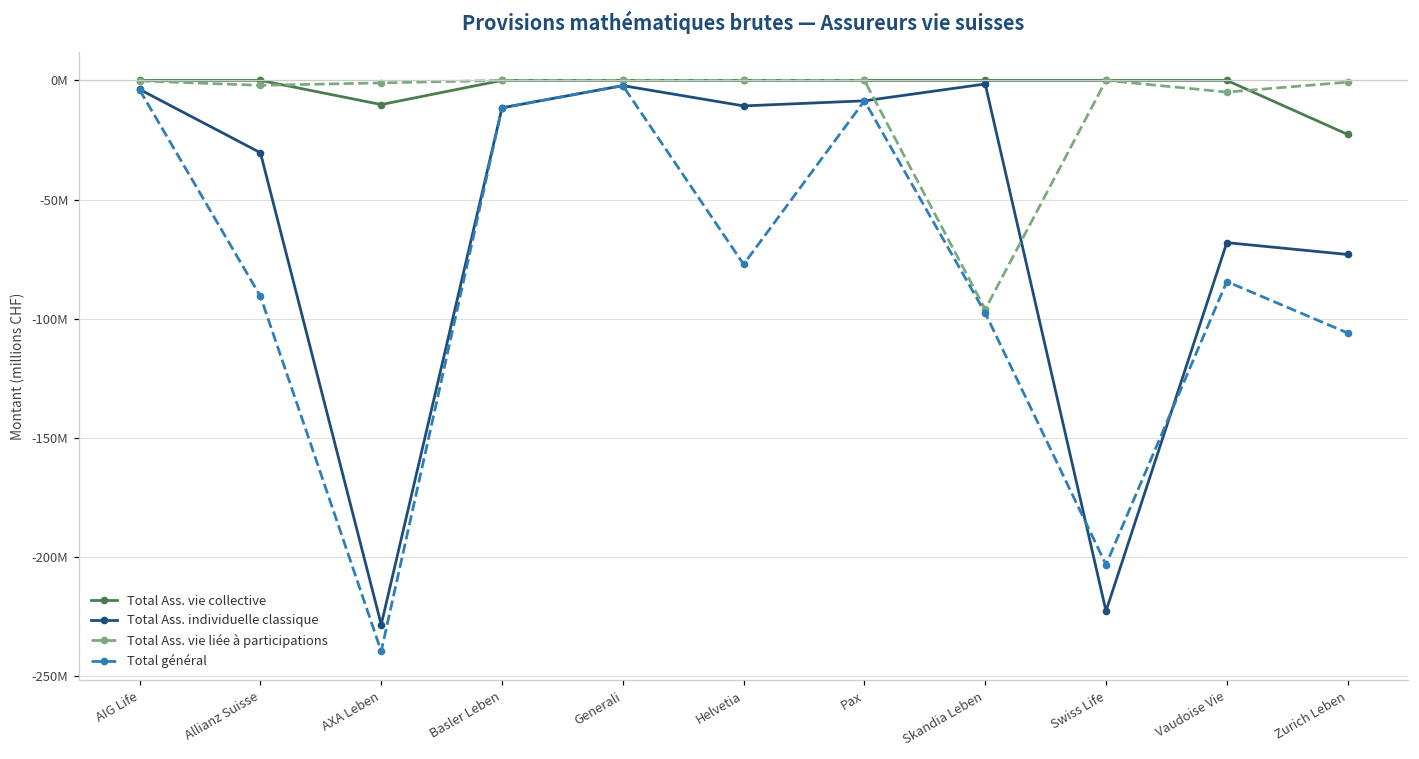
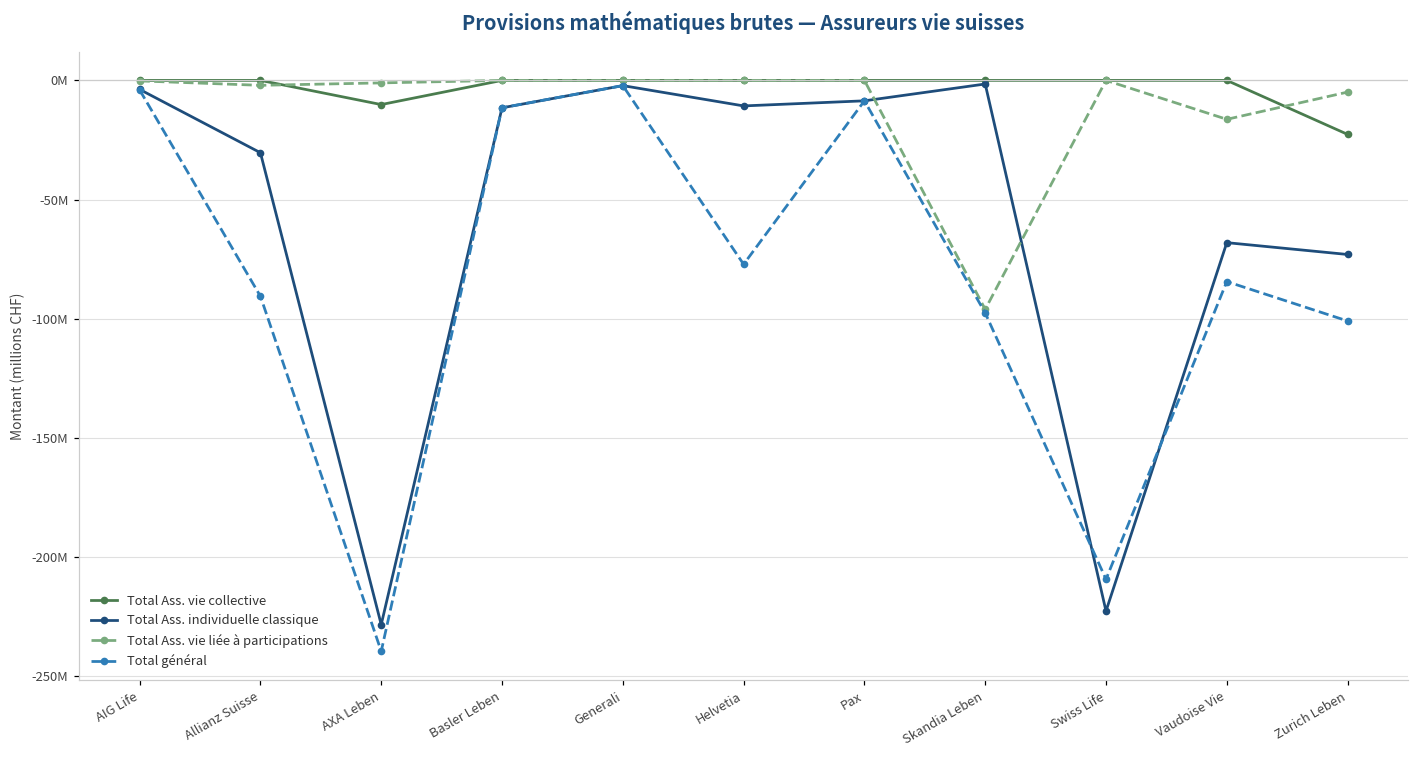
  {
    "Total Ass. vie collective": {
      "Allianz Suisse": 0,
      "AXA Leben": -10000000,
      "Skandia Leben": 0,
      "Vaudoise Vie": 0,
      "Zurich Leben": -23000000
    },
    "Total Ass. individuelle classique": {
      "Allianz Suisse": -30000000,
      "AXA Leben": -228000000,
      "Helvetia": -11000000,
      "Skandia Leben": -2000000,
      "Swiss Life": -223000000,
      "Vaudoise Vie": -68000000,
      "Zurich Leben": -73000000
    },
    "Total Ass. vie liée à participations": {
      "Allianz Suisse": -2000000,
      "AXA Leben": -1000000,
      "Skandia Leben": -96000000,
-     "Vaudoise Vie": -5000000,
-     "Zurich Leben": -1000000
+     "Vaudoise Vie": -16000000,
+     "Zurich Leben": -5000000
    },
    "Total général": {
      "Allianz Suisse": -91000000,
      "AXA Leben": -239000000,
      "Helvetia": -77000000,
      "Skandia Leben": -98000000,
-     "Swiss Life": -203000000,
+     "Swiss Life": -209000000,
      "Vaudoise Vie": -84000000,
-     "Zurich Leben": -106000000
+     "Zurich Leben": -101000000
    }
  }
